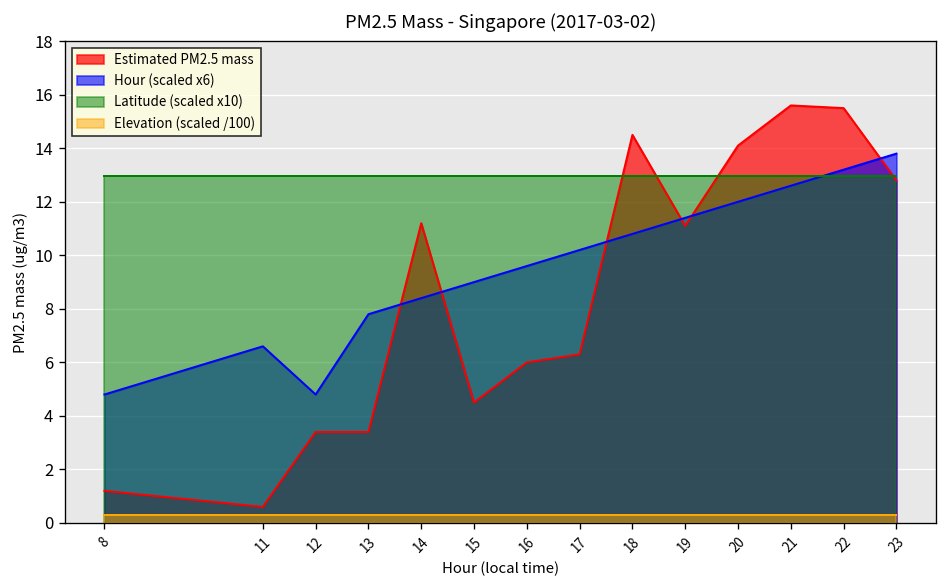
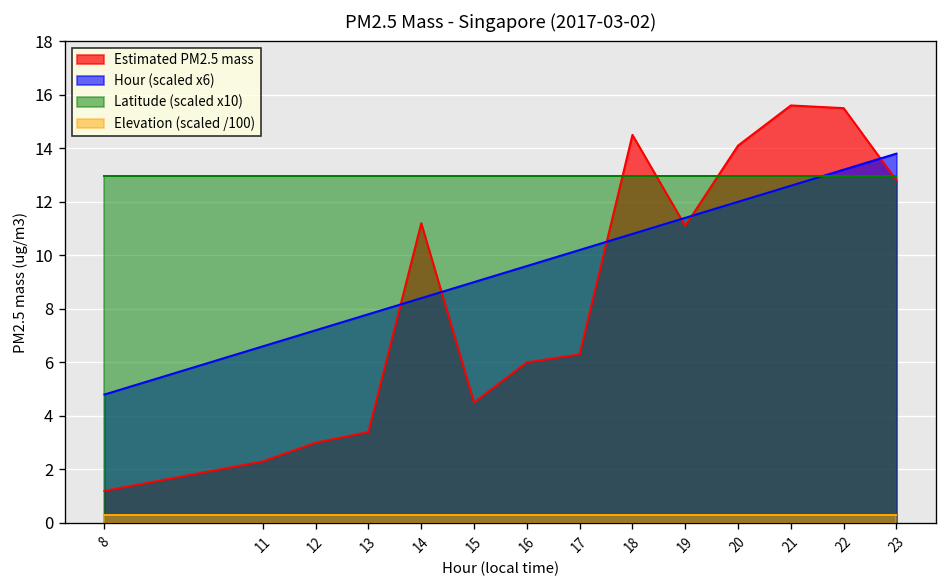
  {
    "Estimated PM2.5 mass": {
      "8": 1.2,
-     "11": 0.6,
-     "12": 3.4,
+     "11": 2.3,
+     "12": 3.0,
      "13": 3.4,
      "14": 11.2,
      "15": 4.5,
      "16": 6.0,
      "17": 6.3,
      "18": 14.5,
      "19": 11.1,
      "20": 14.1,
      "21": 15.6,
      "22": 15.5,
      "23": 12.8
    },
    "Hour (scaled x6)": {
      "8": 4.8,
      "11": 6.6,
-     "12": 4.8,
+     "12": 7.2,
      "13": 7.8,
      "14": 8.4,
      "15": 9.0,
      "16": 9.6,
      "17": 10.2,
      "18": 10.8,
      "19": 11.4,
      "20": 12.0,
      "21": 12.6,
      "22": 13.2,
      "23": 13.8
    },
    "Latitude (scaled x10)": {
      "8": 13.0,
      "11": 13.0,
      "12": 13.0,
      "13": 13.0,
      "14": 13.0,
      "15": 13.0,
      "16": 13.0,
      "17": 13.0,
      "18": 13.0,
      "19": 13.0,
      "20": 13.0,
      "21": 13.0,
      "22": 13.0,
      "23": 13.0
    },
    "Elevation (scaled /100)": {
      "8": 0.3,
      "11": 0.3,
      "12": 0.3,
      "13": 0.3,
      "14": 0.3,
      "15": 0.3,
      "16": 0.3,
      "17": 0.3,
      "18": 0.3,
      "19": 0.3,
      "20": 0.3,
      "21": 0.3,
      "22": 0.3,
      "23": 0.3
    }
  }
